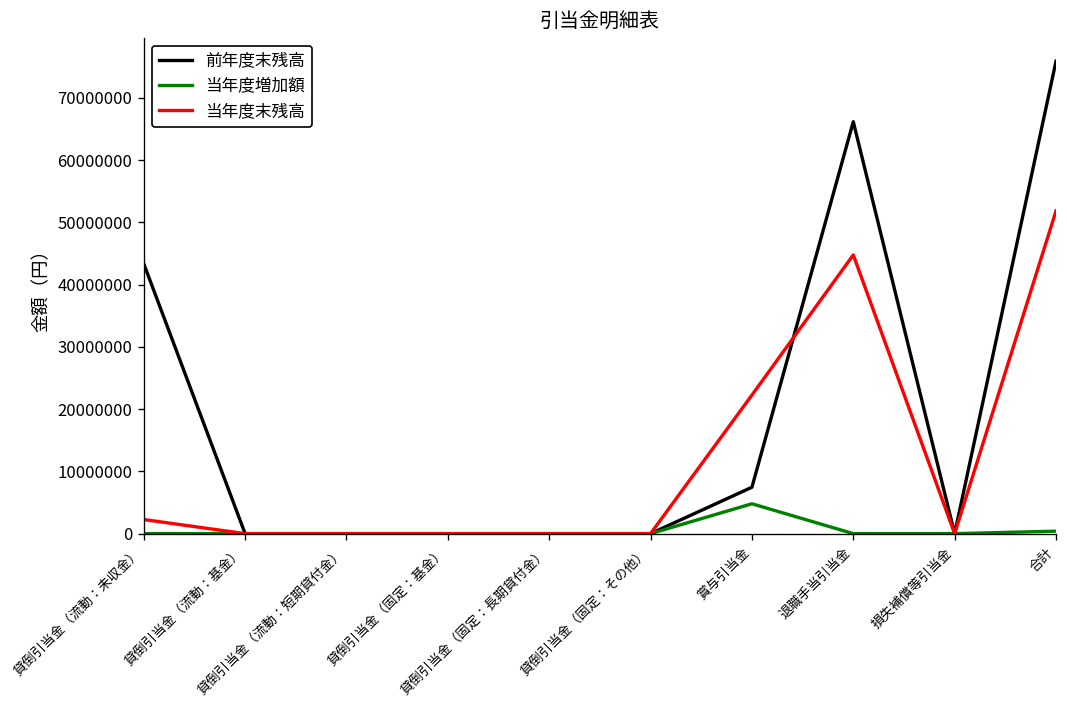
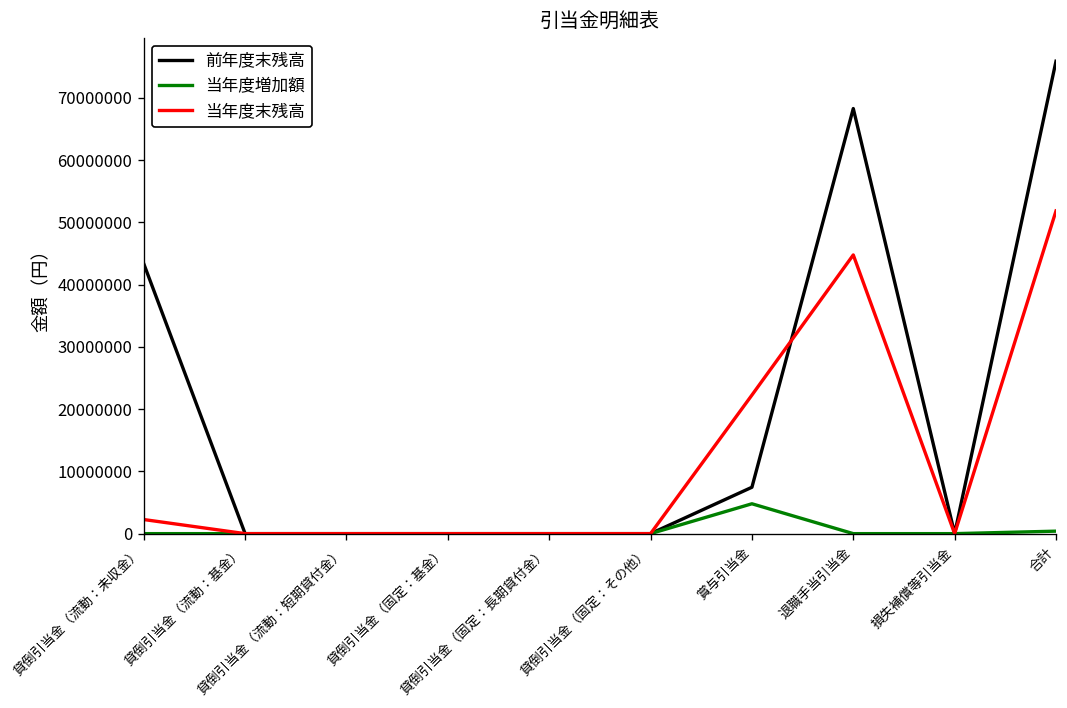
  {
    "前年度末残高": {
      "貸倒引当金（流動：未収金）": 43000000,
      "賞与引当金": 7000000,
-     "退職手当引当金": 66000000,
+     "退職手当引当金": 68000000,
      "合計": 76000000
    },
    "当年度増加額": {
      "貸倒引当金（流動：未収金）": 0,
      "賞与引当金": 5000000,
      "退職手当引当金": 0,
      "合計": 0
    },
    "当年度末残高": {
      "貸倒引当金（流動：未収金）": 2000000,
      "賞与引当金": 22000000,
      "退職手当引当金": 45000000,
      "合計": 52000000
    }
  }
